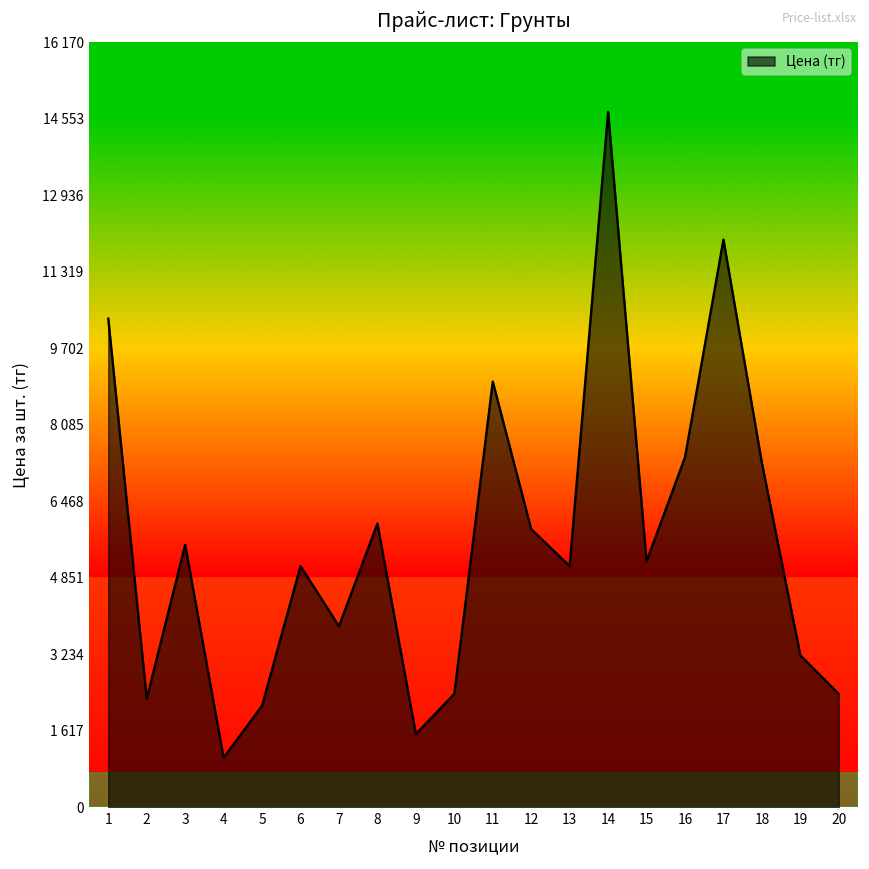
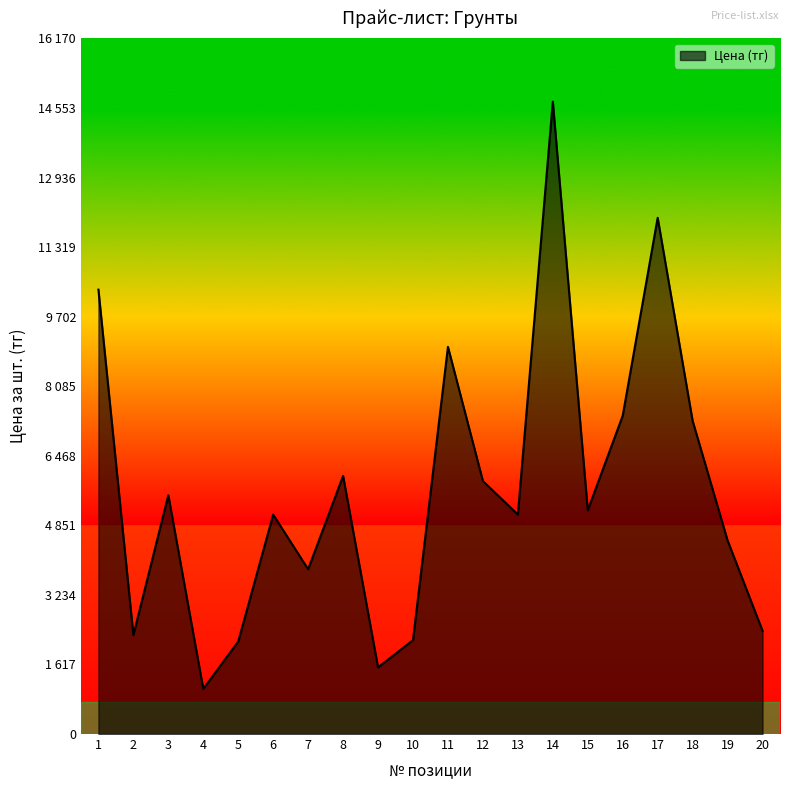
  {
    "1": 10300,
    "2": 2300,
    "3": 5600,
    "4": 1100,
    "5": 2200,
    "6": 5100,
    "7": 3800,
    "8": 6000,
    "9": 1600,
-   "10": 2400,
+   "10": 2200,
    "11": 9000,
    "12": 5900,
    "13": 5100,
    "14": 14700,
    "15": 5200,
    "16": 7400,
    "17": 12000,
    "18": 7300,
-   "19": 3200,
+   "19": 4500,
    "20": 2400
  }
